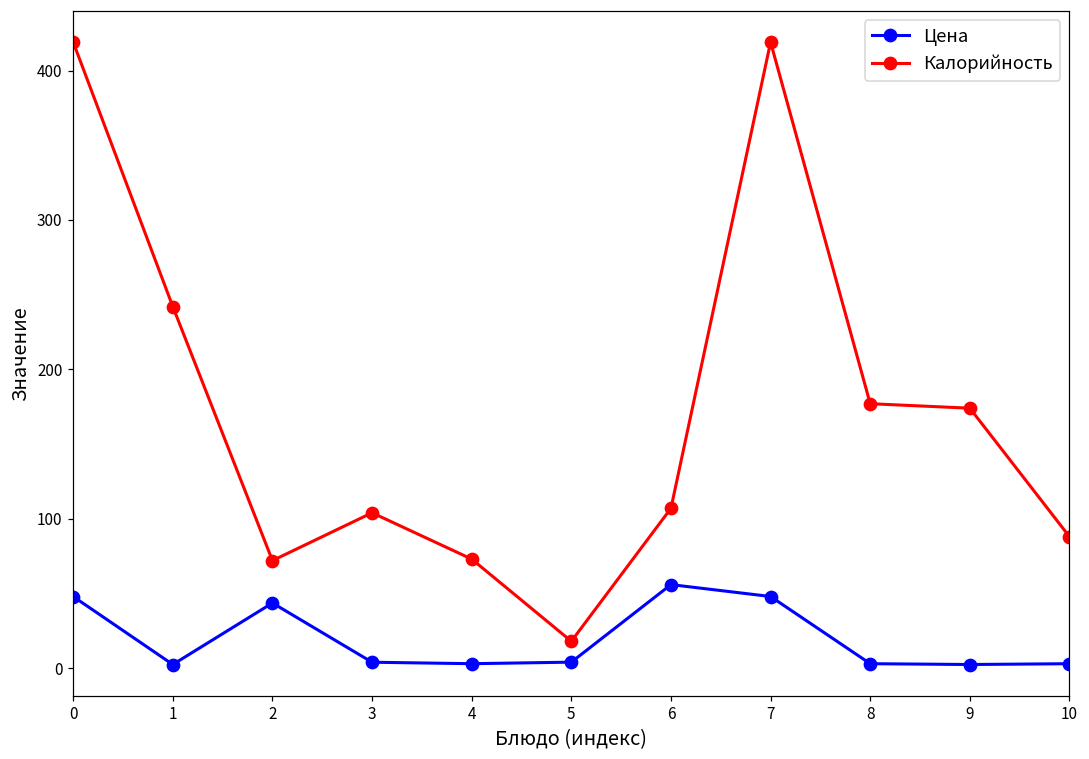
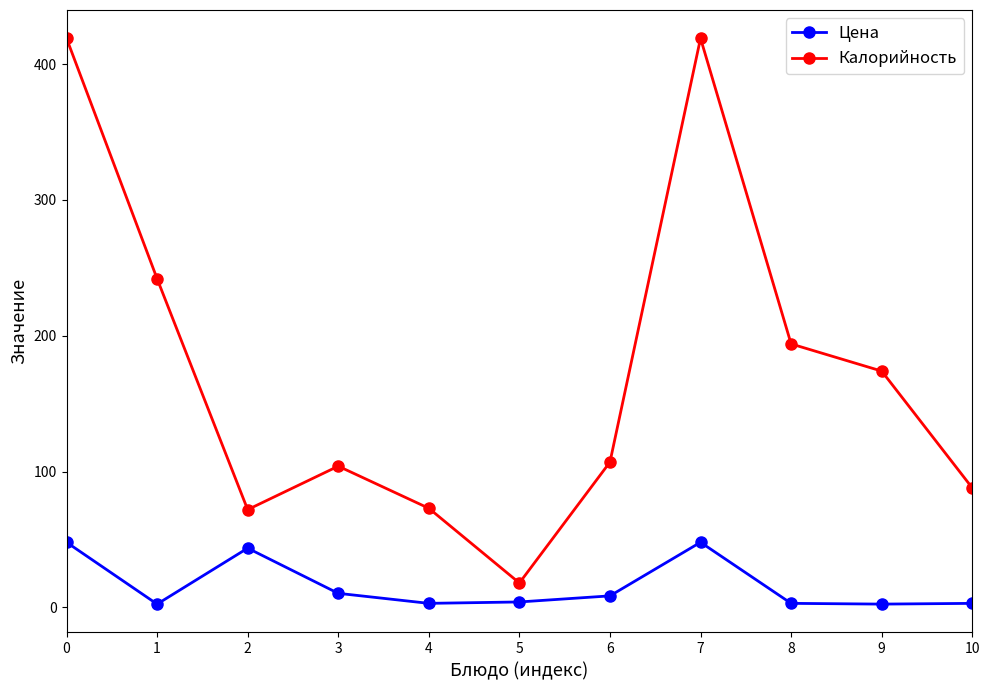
  {
    "Цена": {
      "0": 48,
      "1": 2,
      "2": 44,
-     "3": 4,
+     "3": 10,
      "4": 3,
      "5": 4,
-     "6": 56,
+     "6": 9,
      "7": 48,
      "8": 3,
      "9": 2,
      "10": 3
    },
    "Калорийность": {
      "0": 419,
      "1": 242,
      "2": 72,
      "3": 104,
      "4": 73,
      "5": 18,
      "6": 107,
      "7": 419,
-     "8": 177,
+     "8": 194,
      "9": 174,
      "10": 88
    }
  }
